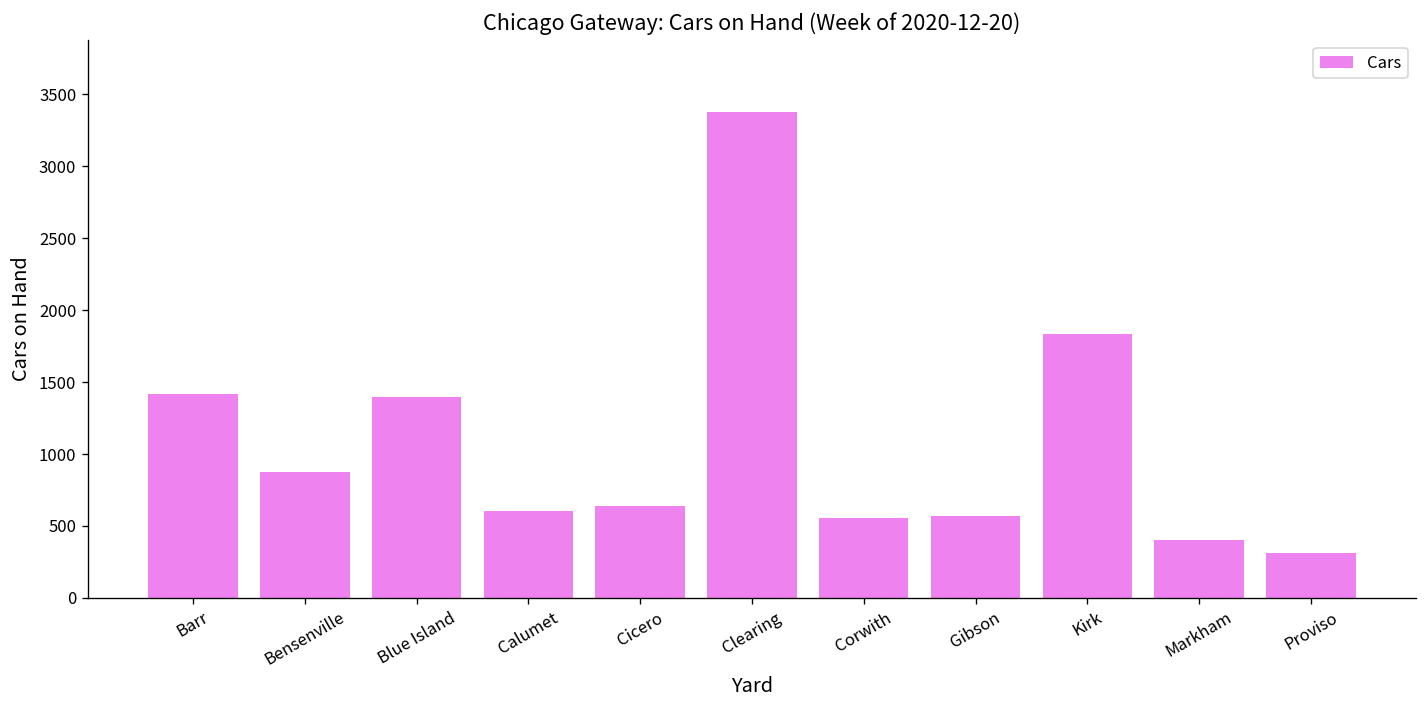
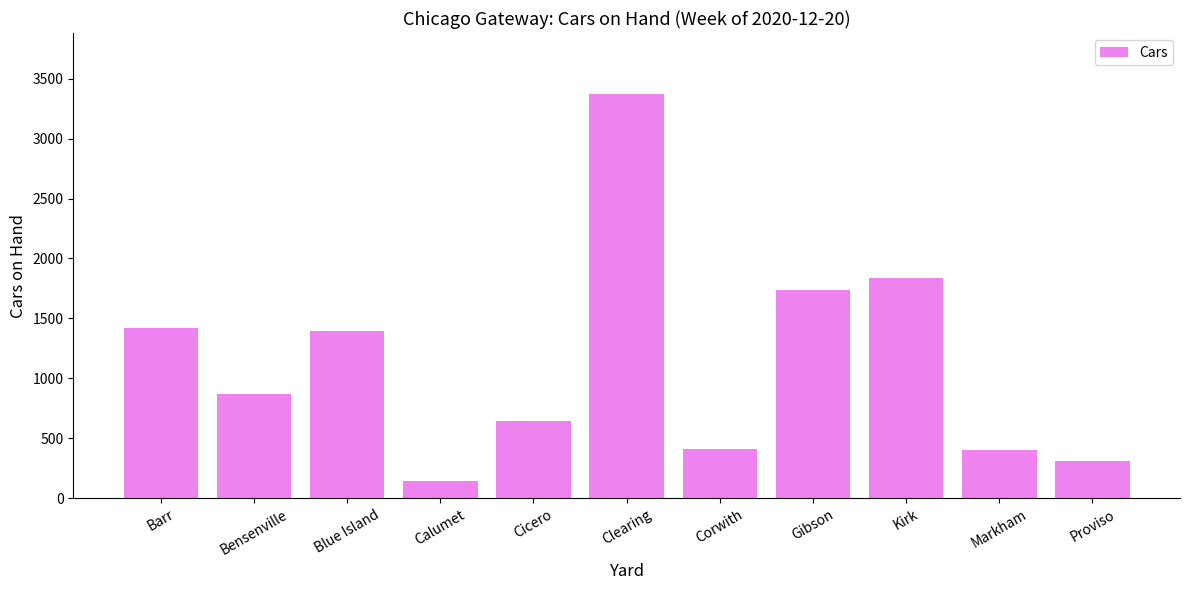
  {
    "Barr": 1420,
    "Bensenville": 870,
    "Blue Island": 1400,
-   "Calumet": 600,
+   "Calumet": 150,
    "Cicero": 640,
    "Clearing": 3370,
-   "Corwith": 560,
-   "Gibson": 570,
+   "Corwith": 420,
+   "Gibson": 1730,
    "Kirk": 1840,
    "Markham": 410,
    "Proviso": 310
  }
